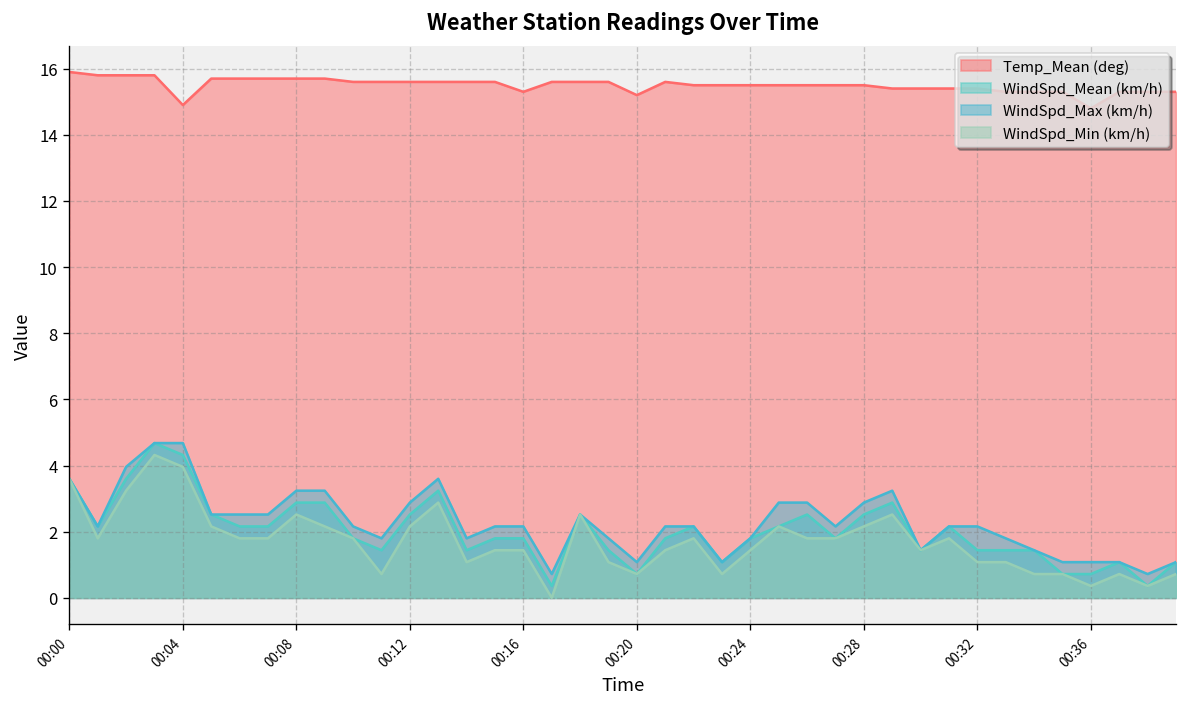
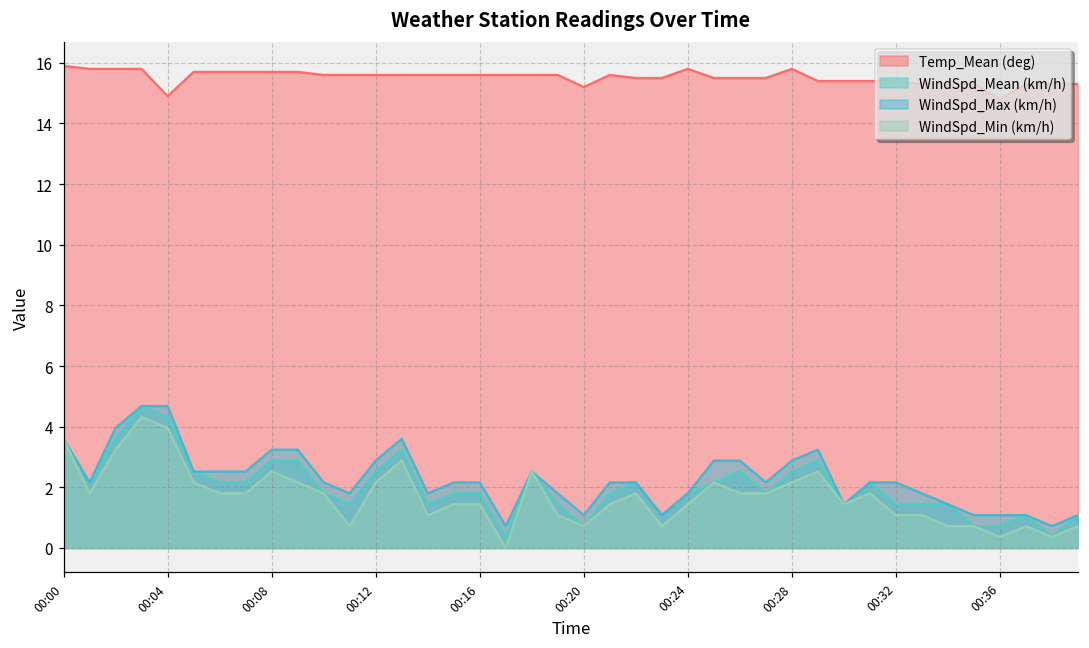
  {
    "Temp_Mean (deg)": {
      "00:00": 15.9,
      "00:04": 14.9,
      "00:08": 15.7,
      "00:12": 15.6,
-     "00:16": 15.3,
+     "00:16": 15.6,
      "00:20": 15.2,
-     "00:24": 15.5,
-     "00:28": 15.5
+     "00:24": 15.8,
+     "00:28": 15.8
    }
  }
